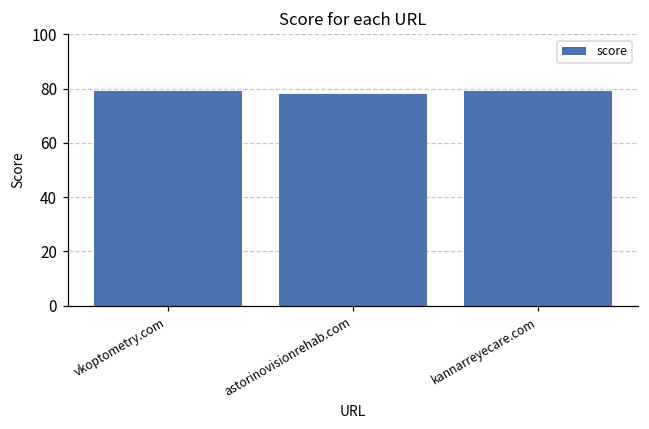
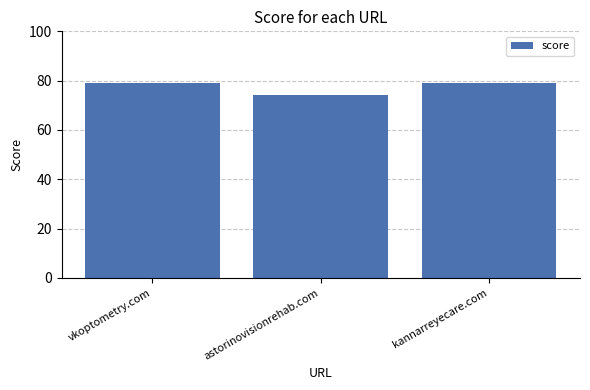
  {
    "vkoptometry.com": 79,
-   "astorinovisionrehab.com": 78,
+   "astorinovisionrehab.com": 74,
    "kannarreyecare.com": 79
  }
